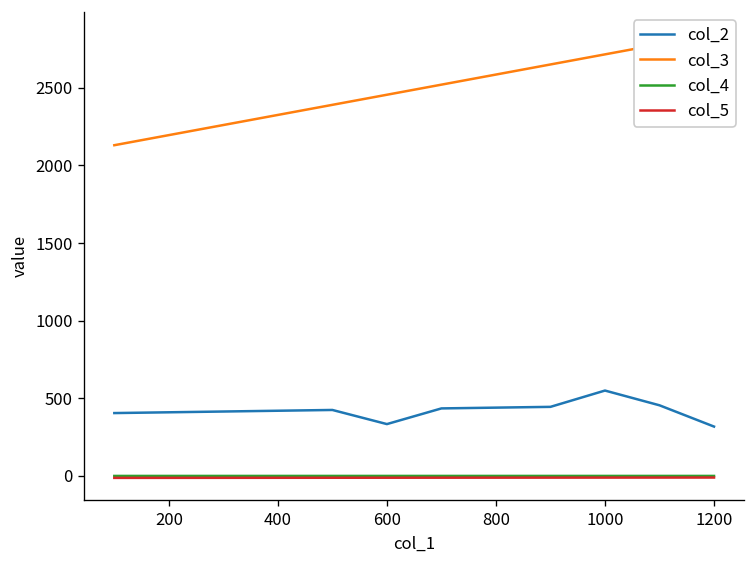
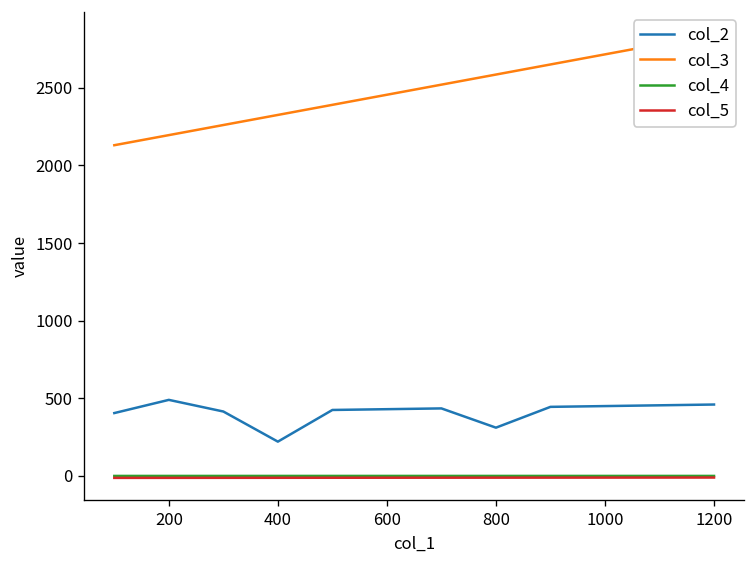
  {
    "col_2": {
-     "200": 410,
-     "400": 420,
-     "600": 330,
-     "800": 440,
-     "1000": 550,
-     "1200": 320
+     "200": 490,
+     "400": 220,
+     "600": 430,
+     "800": 310,
+     "1000": 450,
+     "1200": 460
    },
    "col_3": {
      "200": 2200,
      "400": 2330,
      "600": 2460,
      "800": 2590,
      "1000": 2720
    }
  }
